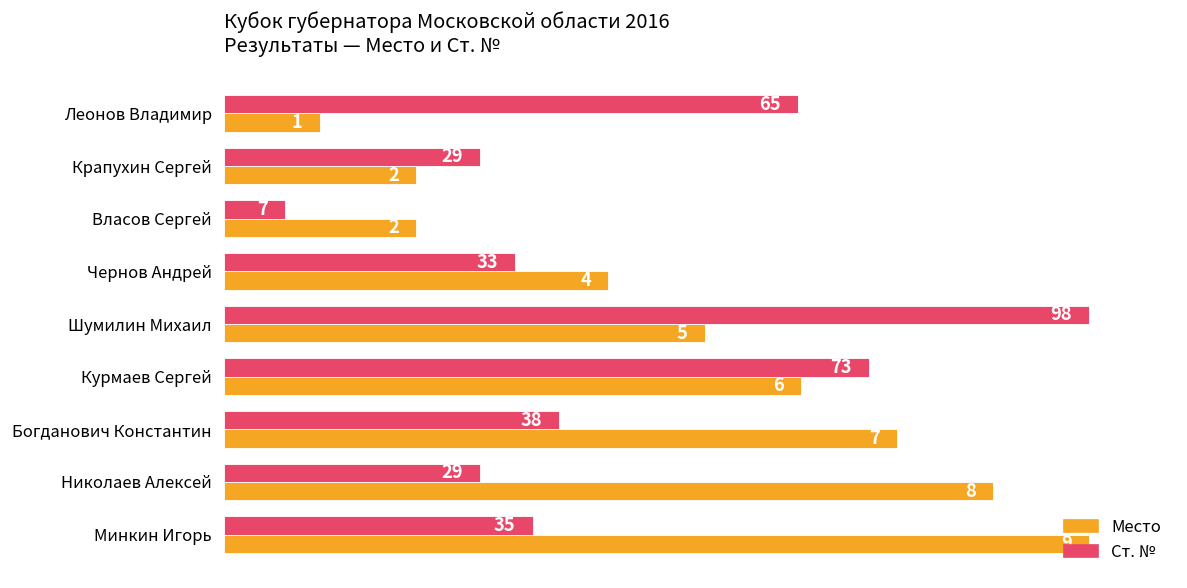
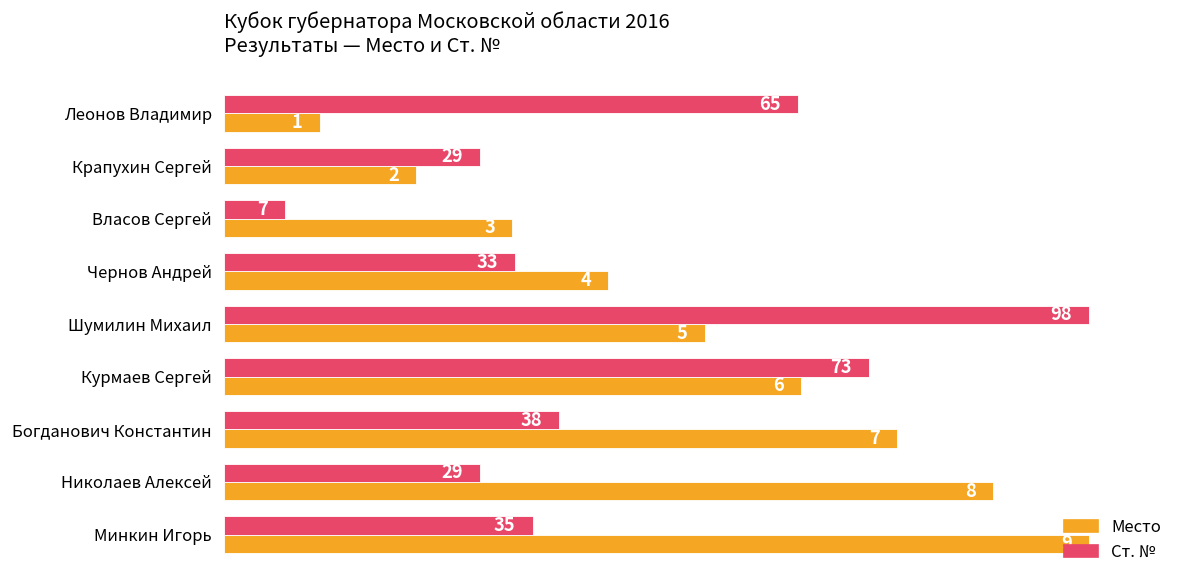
  {
    "Место": {
-     "Власов Сергей": 2
+     "Власов Сергей": 3
    },
    "Ст. №": {
      "Власов Сергей": 7
    }
  }
